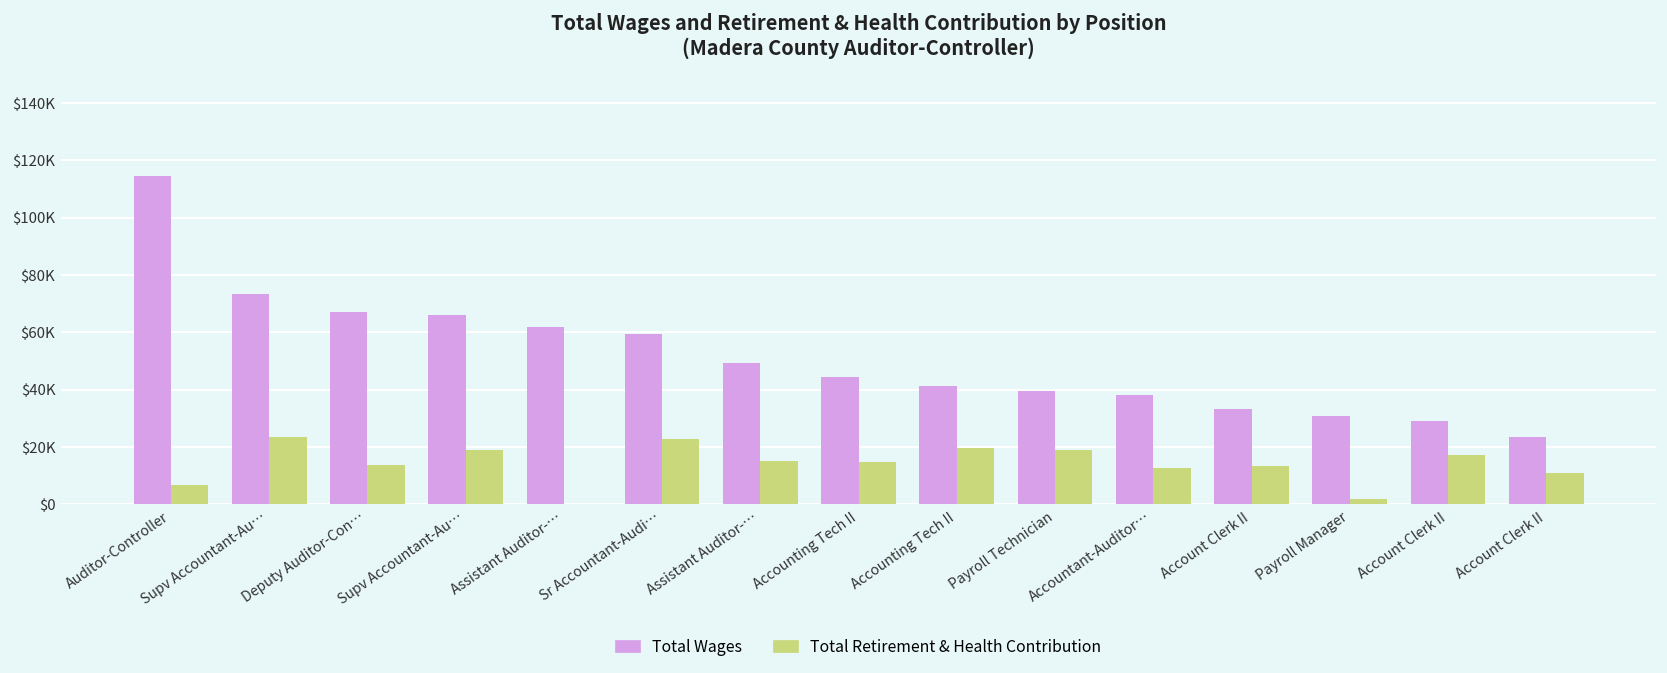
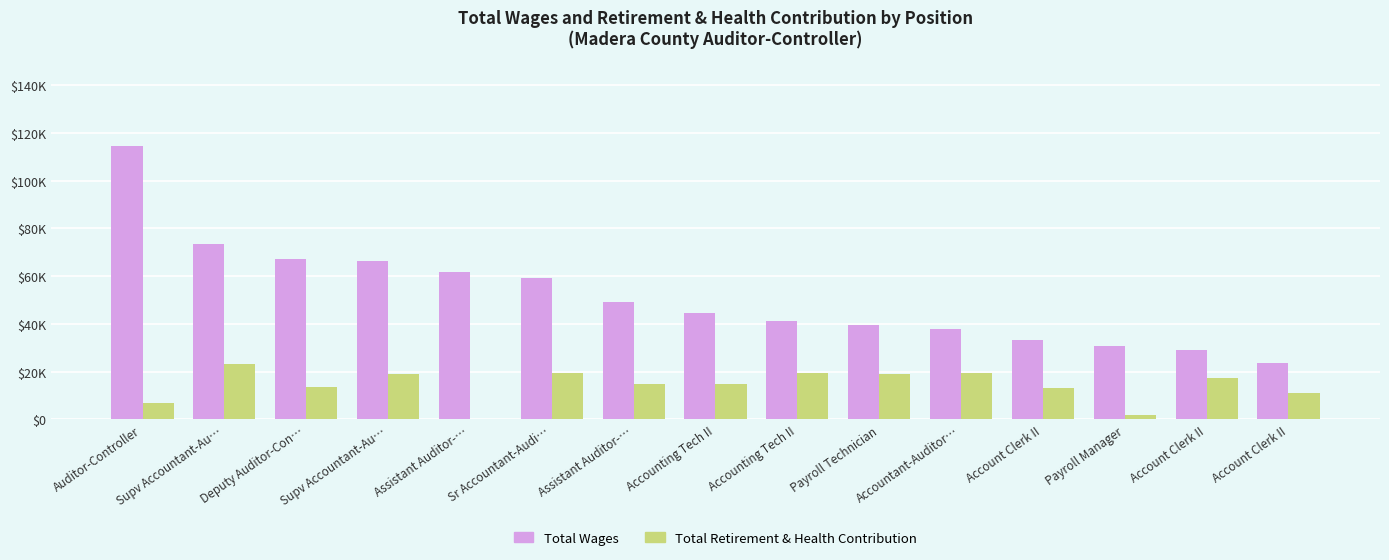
  {
    "Total Wages": {
      "Auditor-Controller": "$115000",
      "Deputy Auditor-Con…": "$67000",
      "Sr Accountant-Audi…": "$59000",
      "Payroll Technician": "$40000",
      "Accountant-Auditor…": "$38000",
      "Payroll Manager": "$31000"
    },
    "Total Retirement & Health Contribution": {
      "Auditor-Controller": "$7000",
      "Deputy Auditor-Con…": "$14000",
-     "Sr Accountant-Audi…": "$23000",
+     "Sr Accountant-Audi…": "$19000",
      "Payroll Technician": "$19000",
-     "Accountant-Auditor…": "$13000",
+     "Accountant-Auditor…": "$19000",
      "Payroll Manager": "$2000"
    }
  }
